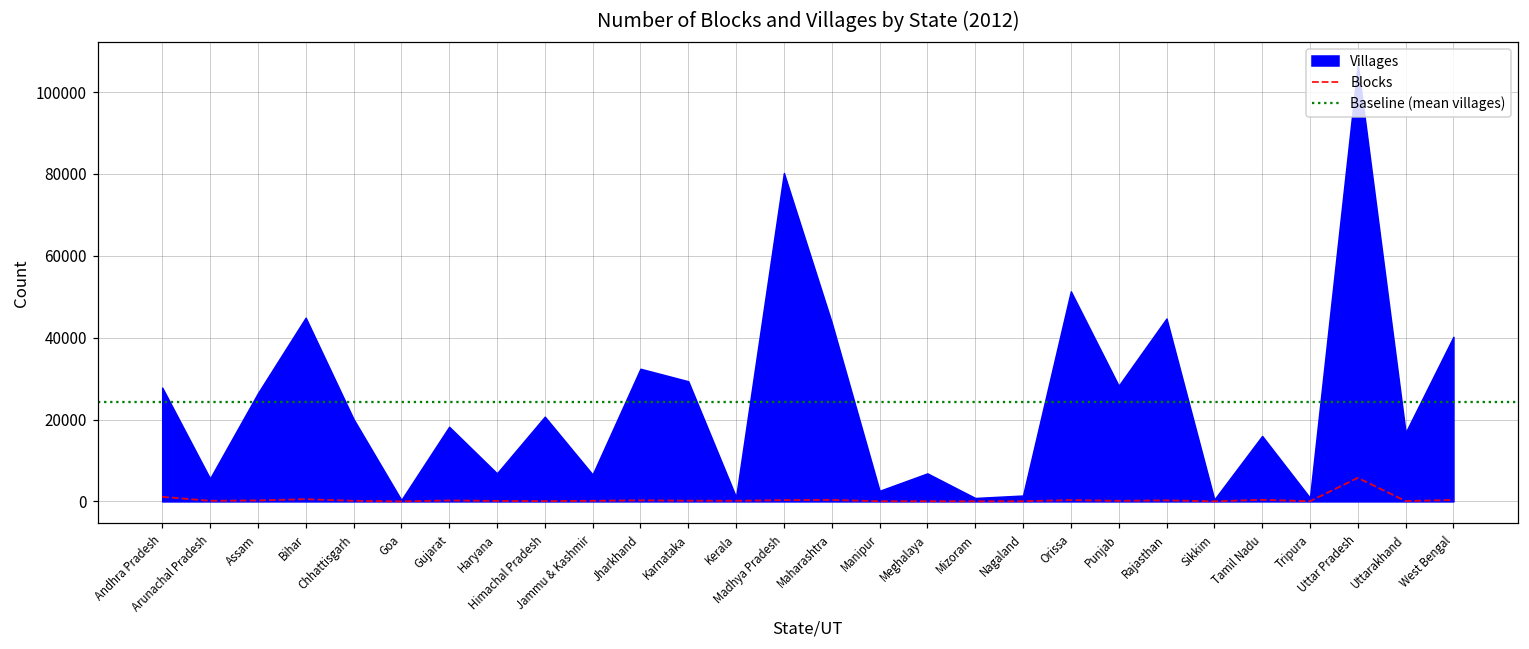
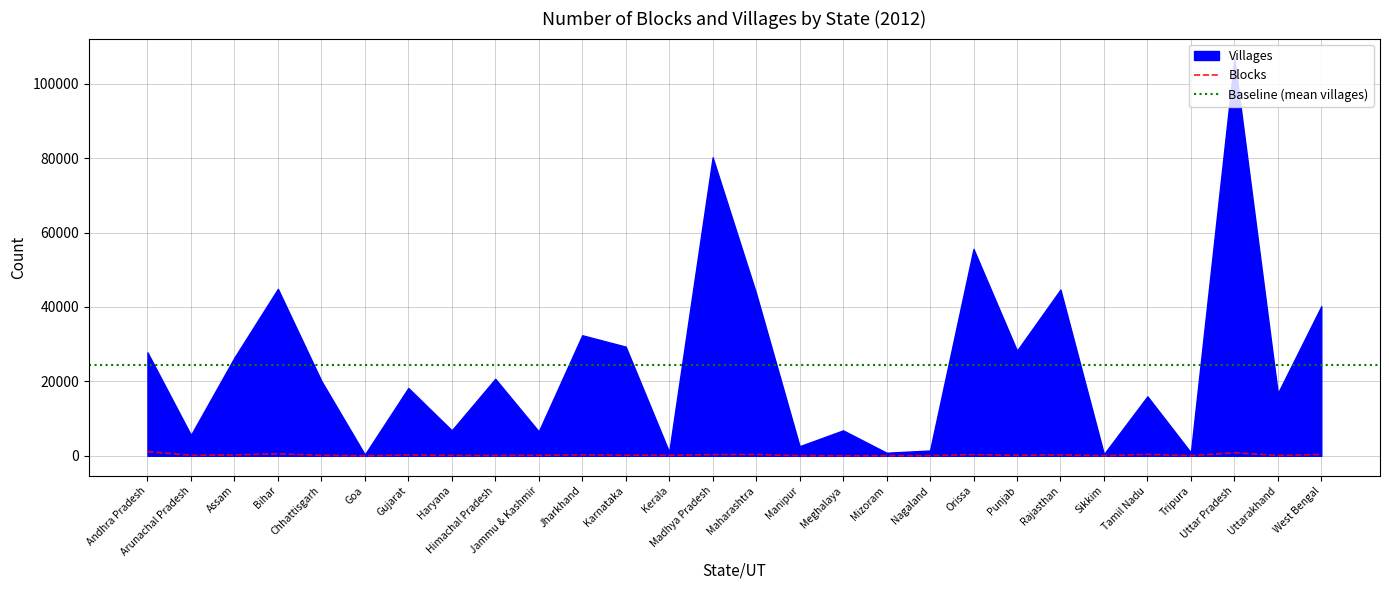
  {
    "Blocks": {
      "Andhra Pradesh": 1000,
      "Arunachal Pradesh": 0,
      "Assam": 0,
      "Bihar": 1000,
      "Chhattisgarh": 0,
      "Gujarat": 0,
      "Haryana": 0,
      "Himachal Pradesh": 0,
      "Jammu & Kashmir": 0,
      "Jharkhand": 0,
      "Karnataka": 0,
      "Kerala": 0,
      "Madhya Pradesh": 0,
      "Maharashtra": 0,
      "Manipur": 0,
      "Meghalaya": 0,
      "Mizoram": 0,
      "Nagaland": 0,
      "Orissa": 0,
      "Punjab": 0,
      "Rajasthan": 0,
      "Tamil Nadu": 0,
      "Tripura": 0,
-     "Uttar Pradesh": 6000,
+     "Uttar Pradesh": 1000,
      "Uttarakhand": 0,
      "West Bengal": 0
    },
    "Villages": {
      "Andhra Pradesh": 28000,
      "Arunachal Pradesh": 6000,
      "Assam": 26000,
      "Bihar": 45000,
      "Chhattisgarh": 20000,
      "Gujarat": 18000,
      "Haryana": 7000,
      "Himachal Pradesh": 21000,
      "Jammu & Kashmir": 7000,
      "Jharkhand": 32000,
      "Karnataka": 29000,
      "Kerala": 1000,
      "Madhya Pradesh": 80000,
      "Maharashtra": 44000,
      "Manipur": 3000,
      "Meghalaya": 7000,
      "Mizoram": 1000,
      "Nagaland": 1000,
-     "Orissa": 51000,
+     "Orissa": 56000,
      "Punjab": 28000,
      "Rajasthan": 45000,
      "Tamil Nadu": 16000,
      "Tripura": 1000,
      "Uttarakhand": 17000,
      "West Bengal": 40000
    }
  }
